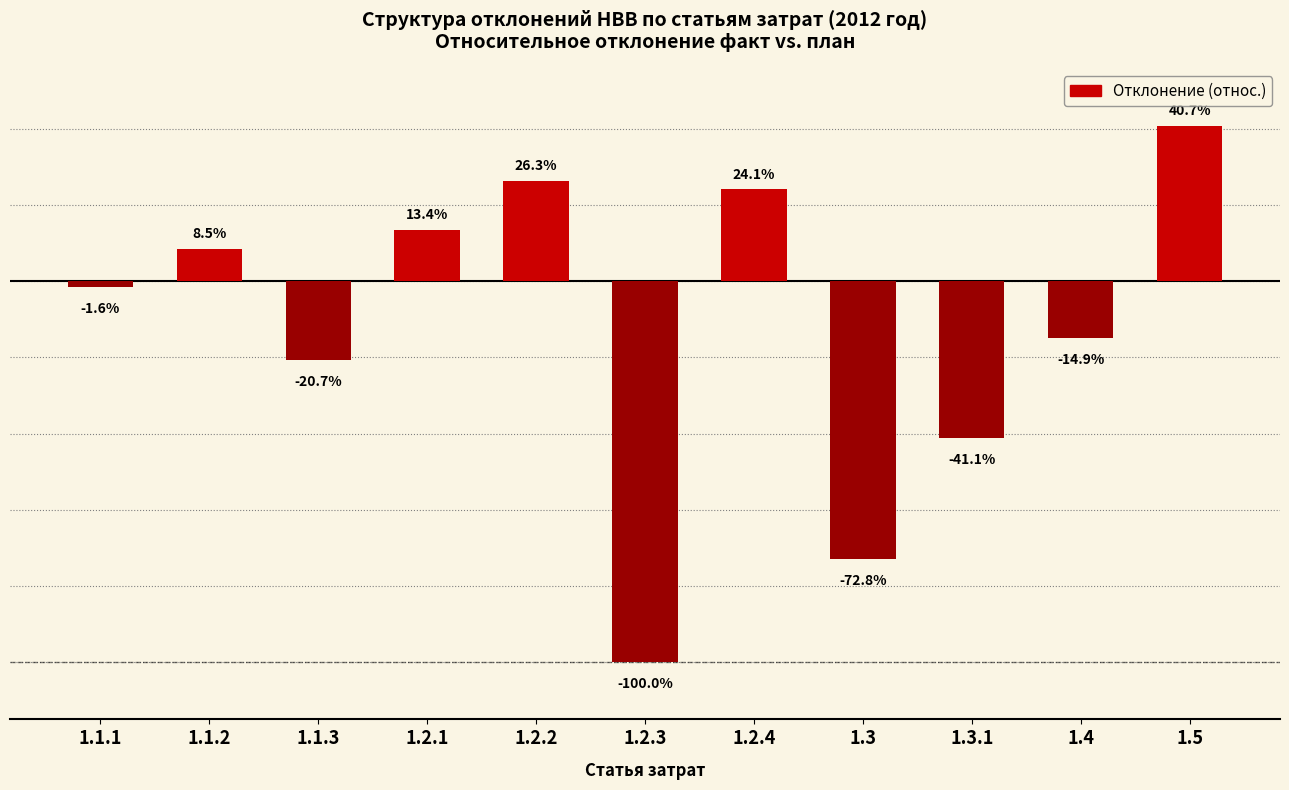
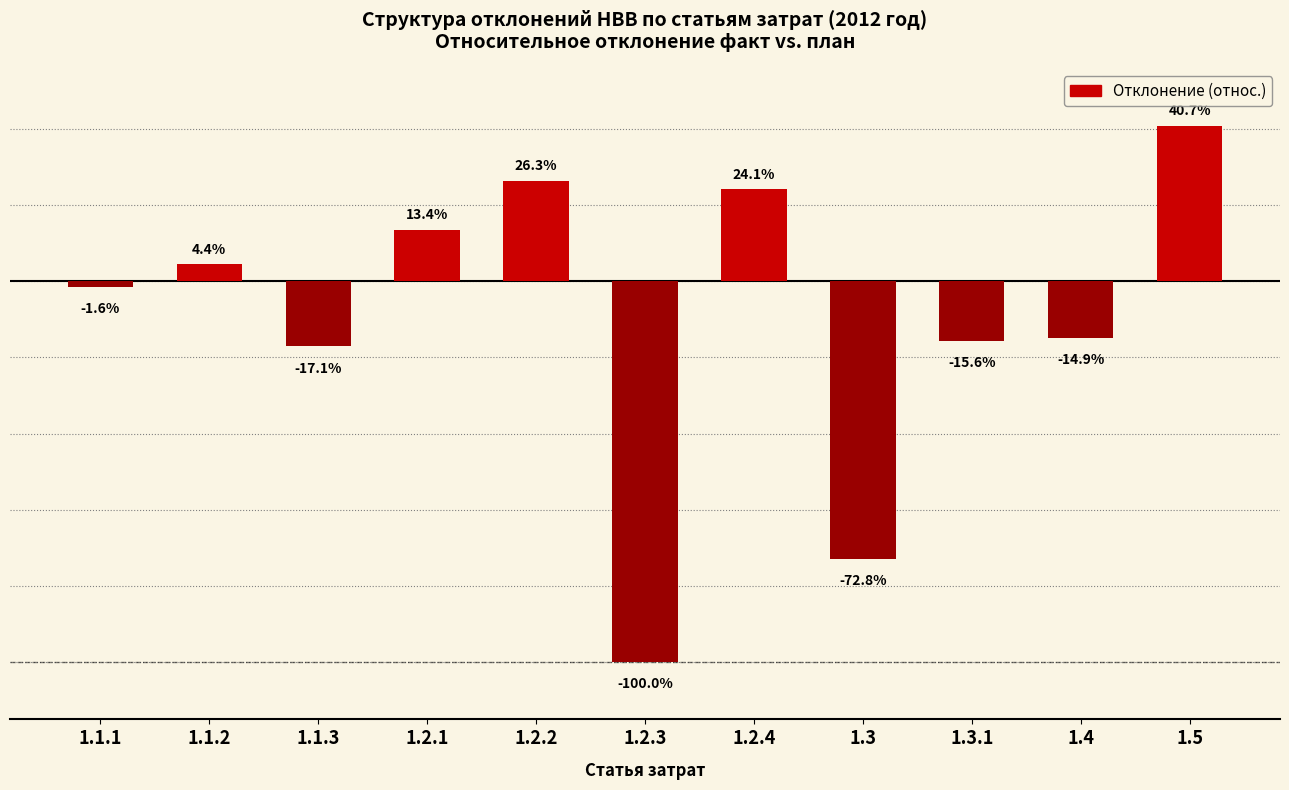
  {
    "1.1.1": "-1.6%",
-   "1.1.2": "8.5%",
-   "1.1.3": "-20.7%",
+   "1.1.2": "4.4%",
+   "1.1.3": "-17.1%",
    "1.2.1": "13.4%",
    "1.2.2": "26.3%",
    "1.2.3": "-100.0%",
    "1.2.4": "24.1%",
    "1.3": "-72.8%",
-   "1.3.1": "-41.1%",
+   "1.3.1": "-15.6%",
    "1.4": "-14.9%"
  }
